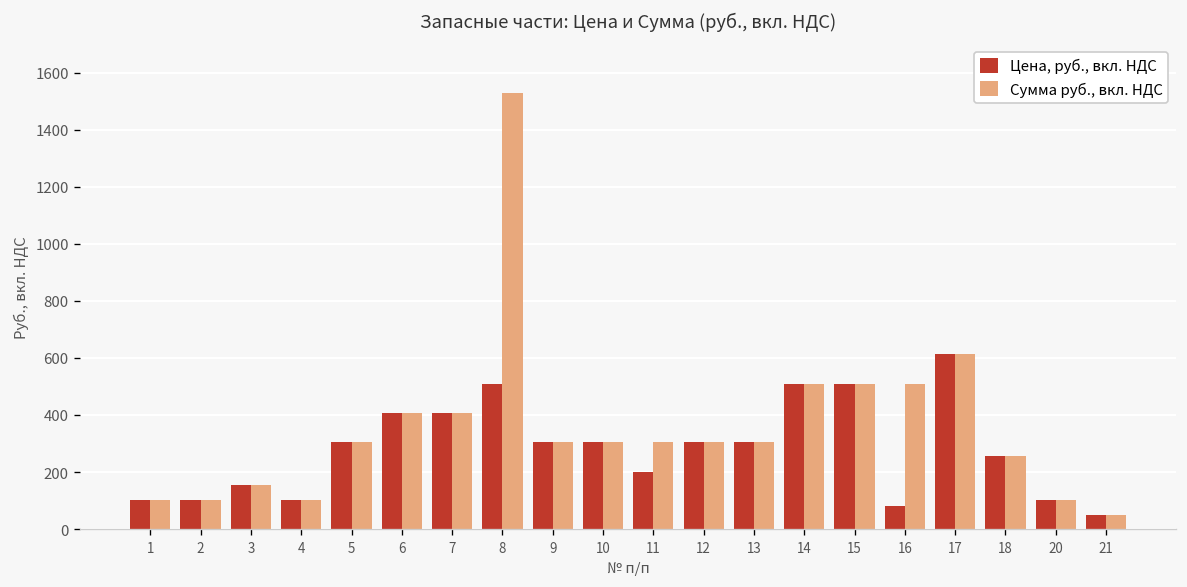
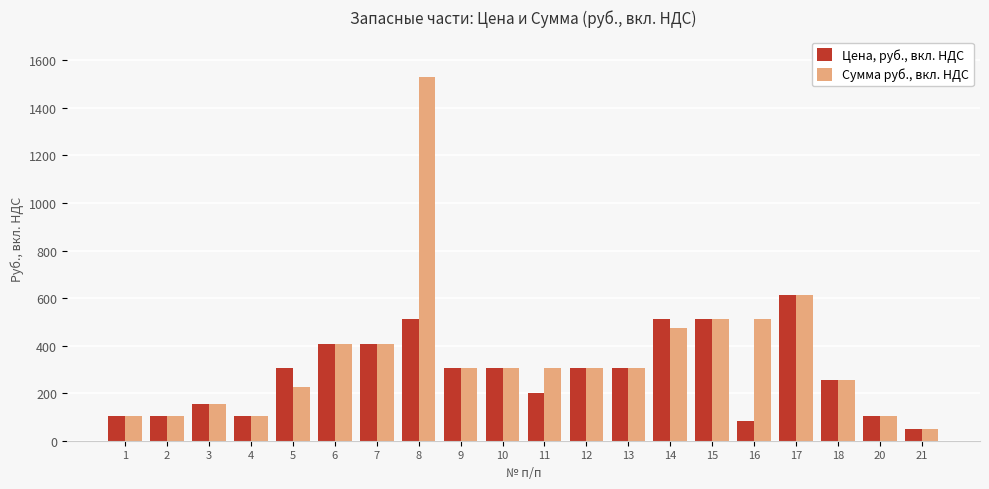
  {
    "Цена, руб., вкл. НДС": {
      "1": 100,
      "2": 100,
      "3": 150,
      "4": 100,
      "5": 310,
      "6": 410,
      "7": 410,
      "8": 510,
      "9": 310,
      "10": 310,
      "11": 200,
      "12": 310,
      "13": 310,
      "14": 510,
      "15": 510,
      "16": 80,
      "17": 610,
      "18": 260,
      "20": 100,
      "21": 50
    },
    "Сумма руб., вкл. НДС": {
      "1": 100,
      "2": 100,
      "3": 150,
      "4": 100,
-     "5": 310,
+     "5": 230,
      "6": 410,
      "7": 410,
      "8": 1530,
      "9": 310,
      "10": 310,
      "11": 310,
      "12": 310,
      "13": 310,
-     "14": 510,
+     "14": 480,
      "15": 510,
      "16": 510,
      "17": 610,
      "18": 260,
      "20": 100,
      "21": 50
    }
  }
